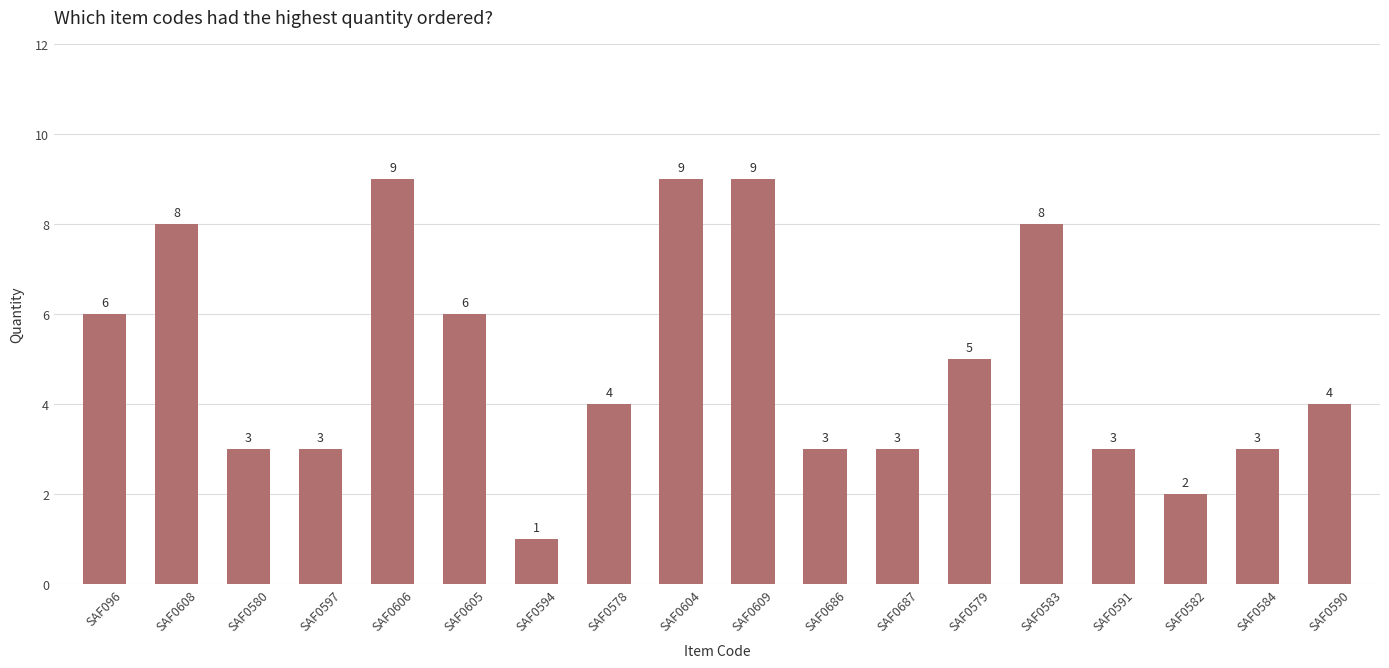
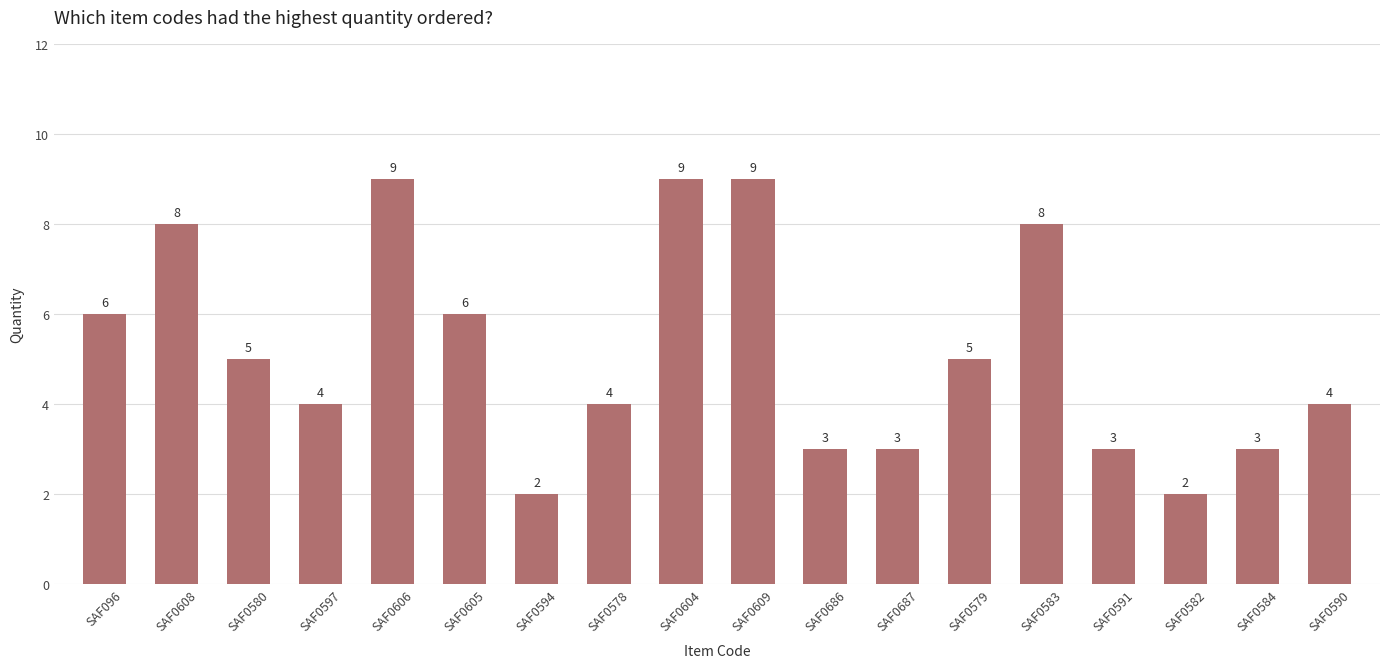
  {
    "SAF096": 6,
    "SAF0608": 8,
-   "SAF0580": 3,
-   "SAF0597": 3,
+   "SAF0580": 5,
+   "SAF0597": 4,
    "SAF0606": 9,
    "SAF0605": 6,
-   "SAF0594": 1,
+   "SAF0594": 2,
    "SAF0578": 4,
    "SAF0604": 9,
    "SAF0609": 9,
    "SAF0686": 3,
    "SAF0687": 3,
    "SAF0579": 5,
    "SAF0583": 8,
    "SAF0591": 3,
    "SAF0582": 2,
    "SAF0584": 3,
    "SAF0590": 4
  }
